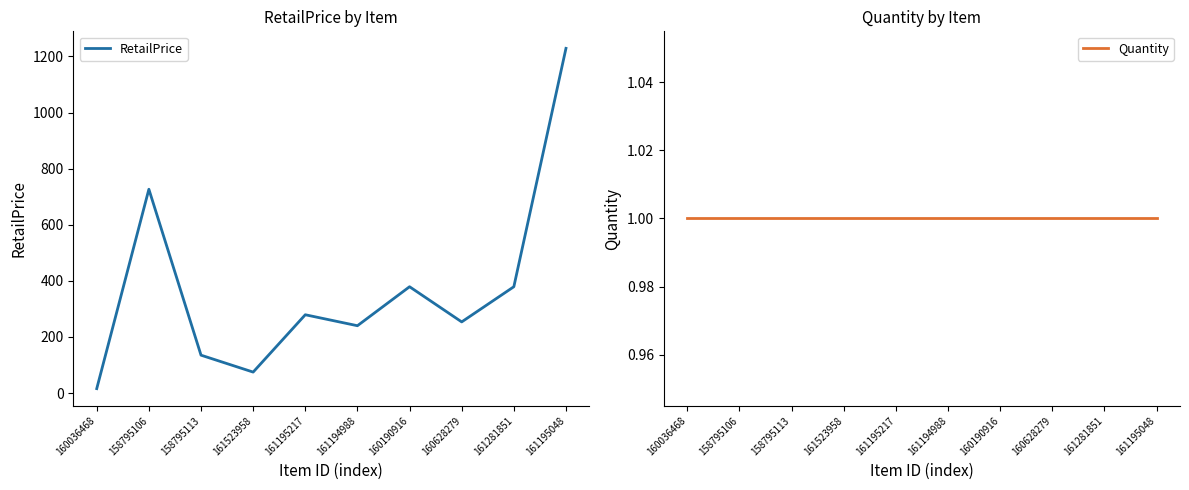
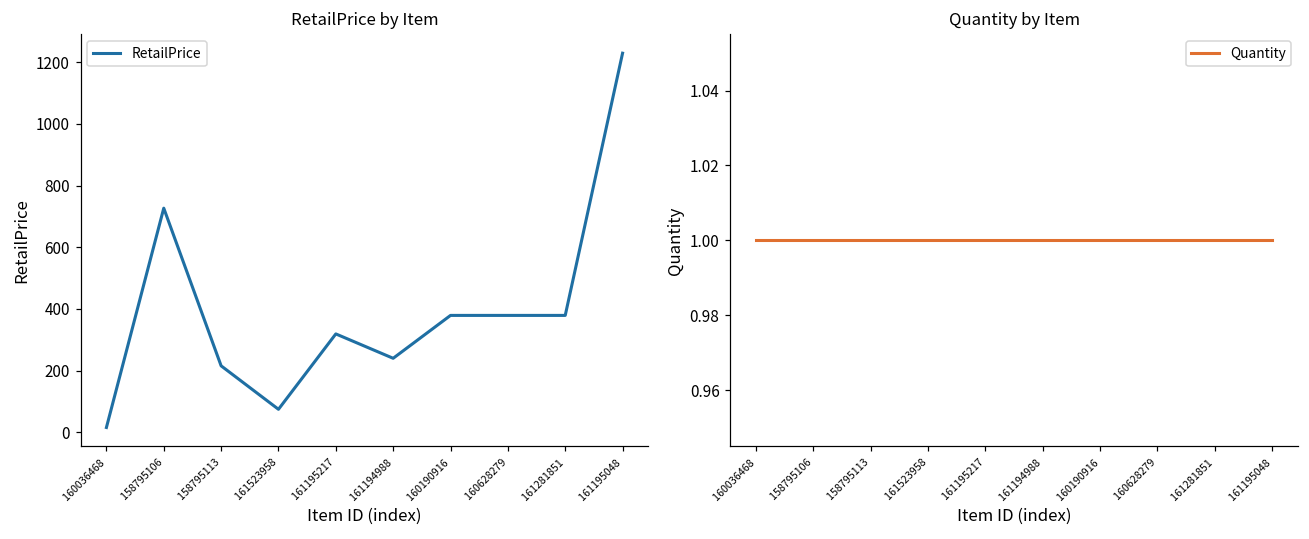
  {
    "RetailPrice by Item": {
      "160036468": 20,
      "158795106": 730,
-     "158795113": 130,
+     "158795113": 220,
      "161523958": 70,
-     "161195217": 280,
+     "161195217": 320,
      "161194988": 240,
      "160190916": 380,
-     "160628279": 250,
+     "160628279": 380,
      "161281851": 380,
      "161195048": 1230
    },
    "Quantity by Item": {
      "160036468": 1.000,
      "158795106": 1.000,
      "158795113": 1.000,
      "161523958": 1.000,
      "161195217": 1.000,
      "161194988": 1.000,
      "160190916": 1.000,
      "160628279": 1.000,
      "161281851": 1.000,
      "161195048": 1.000
    }
  }
